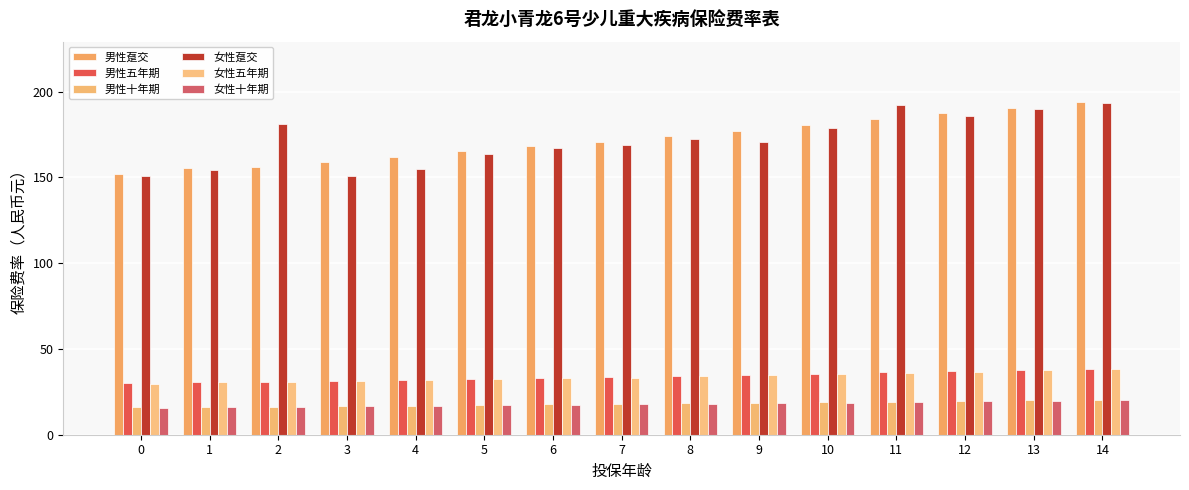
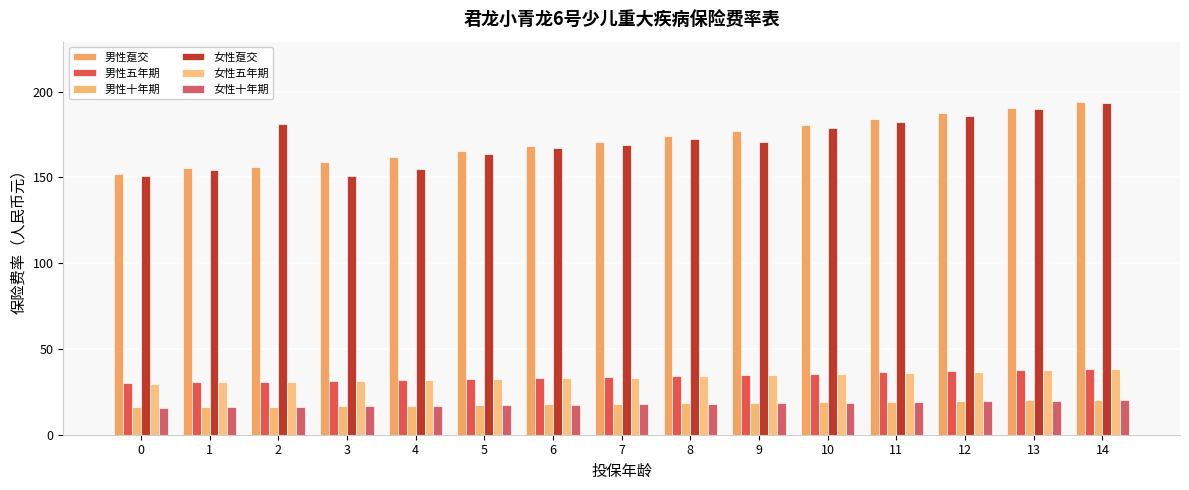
  {
    "女性趸交": {
      "0": 151,
      "1": 154,
      "2": 181,
      "3": 151,
      "4": 155,
      "5": 164,
      "6": 167,
      "7": 169,
      "8": 172,
      "9": 170,
      "10": 179,
-     "11": 192,
+     "11": 183,
      "12": 186,
      "13": 190,
      "14": 193
    }
  }
